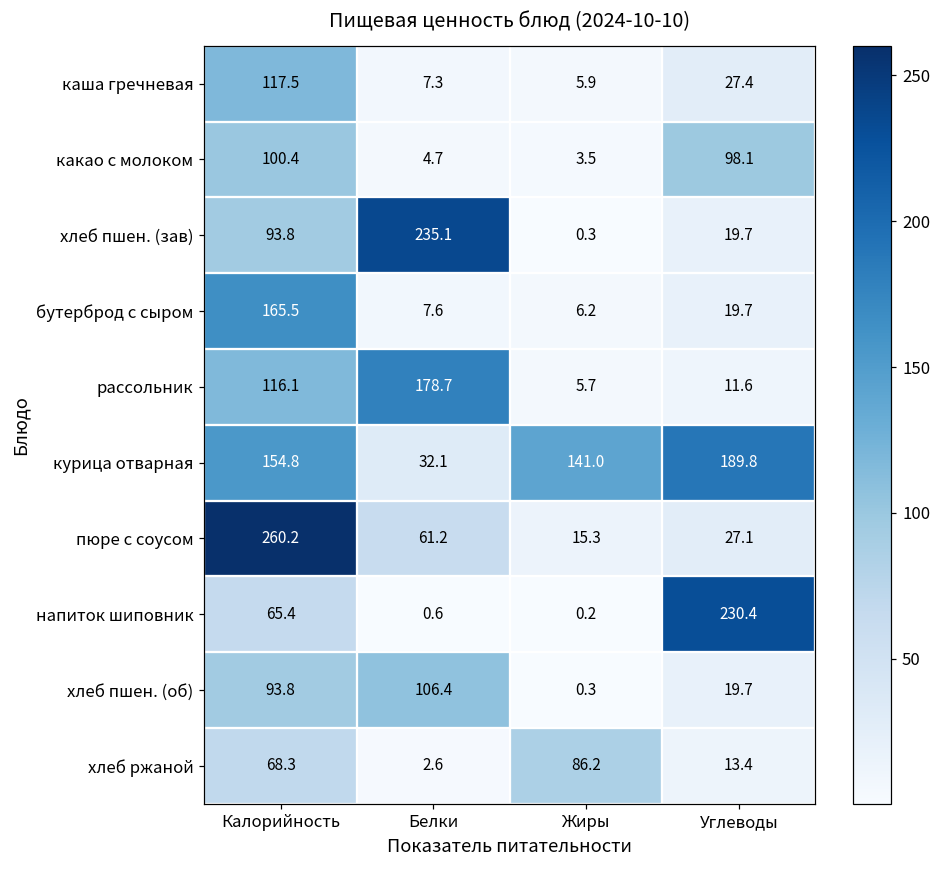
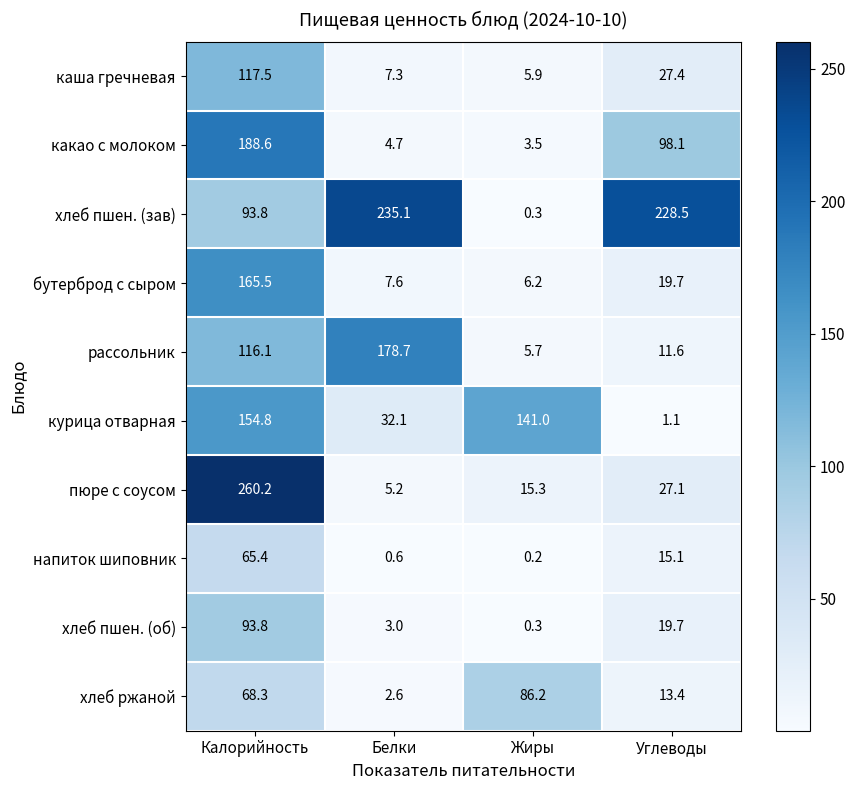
  {
    "каша гречневая": {
      "Калорийность": 117.5,
      "Белки": 7.3,
      "Жиры": 5.9,
      "Углеводы": 27.4
    },
    "какао с молоком": {
-     "Калорийность": 100.4,
+     "Калорийность": 188.6,
      "Белки": 4.7,
      "Жиры": 3.5,
      "Углеводы": 98.1
    },
    "хлеб пшен. (зав)": {
      "Калорийность": 93.8,
      "Белки": 235.1,
      "Жиры": 0.3,
-     "Углеводы": 19.7
+     "Углеводы": 228.5
    },
    "бутерброд с сыром": {
      "Калорийность": 165.5,
      "Белки": 7.6,
      "Жиры": 6.2,
      "Углеводы": 19.7
    },
    "рассольник": {
      "Калорийность": 116.1,
      "Белки": 178.7,
      "Жиры": 5.7,
      "Углеводы": 11.6
    },
    "курица отварная": {
      "Калорийность": 154.8,
      "Белки": 32.1,
      "Жиры": 141.0,
-     "Углеводы": 189.8
+     "Углеводы": 1.1
    },
    "пюре с соусом": {
      "Калорийность": 260.2,
-     "Белки": 61.2,
+     "Белки": 5.2,
      "Жиры": 15.3,
      "Углеводы": 27.1
    },
    "напиток шиповник": {
      "Калорийность": 65.4,
      "Белки": 0.6,
      "Жиры": 0.2,
-     "Углеводы": 230.4
+     "Углеводы": 15.1
    },
    "хлеб пшен. (об)": {
      "Калорийность": 93.8,
-     "Белки": 106.4,
+     "Белки": 3.0,
      "Жиры": 0.3,
      "Углеводы": 19.7
    },
    "хлеб ржаной": {
      "Калорийность": 68.3,
      "Белки": 2.6,
      "Жиры": 86.2,
      "Углеводы": 13.4
    }
  }
